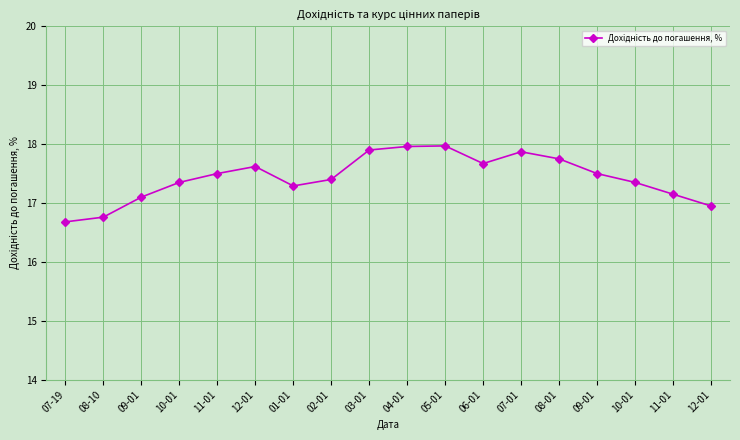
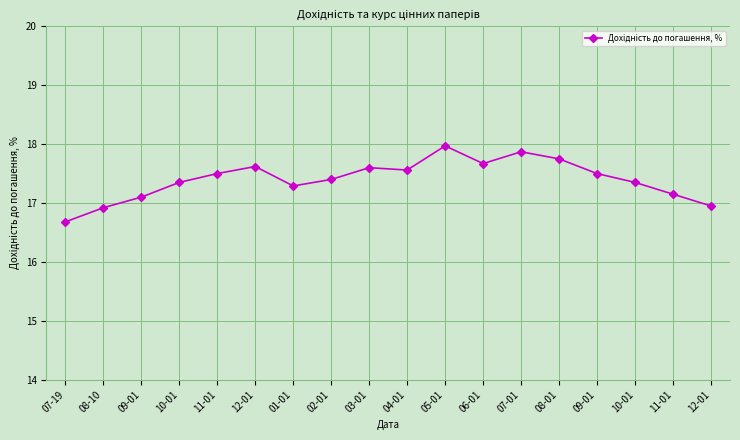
  {
    "07-19": 16.7,
-   "08-10": 16.8,
+   "08-10": 16.9,
    "01-01": 17.3,
    "02-01": 17.4,
-   "03-01": 17.9,
-   "04-01": 18.0,
+   "03-01": 17.6,
+   "04-01": 17.6,
    "05-01": 18.0,
    "06-01": 17.7,
    "07-01": 17.9,
    "08-01": 17.8
  }
